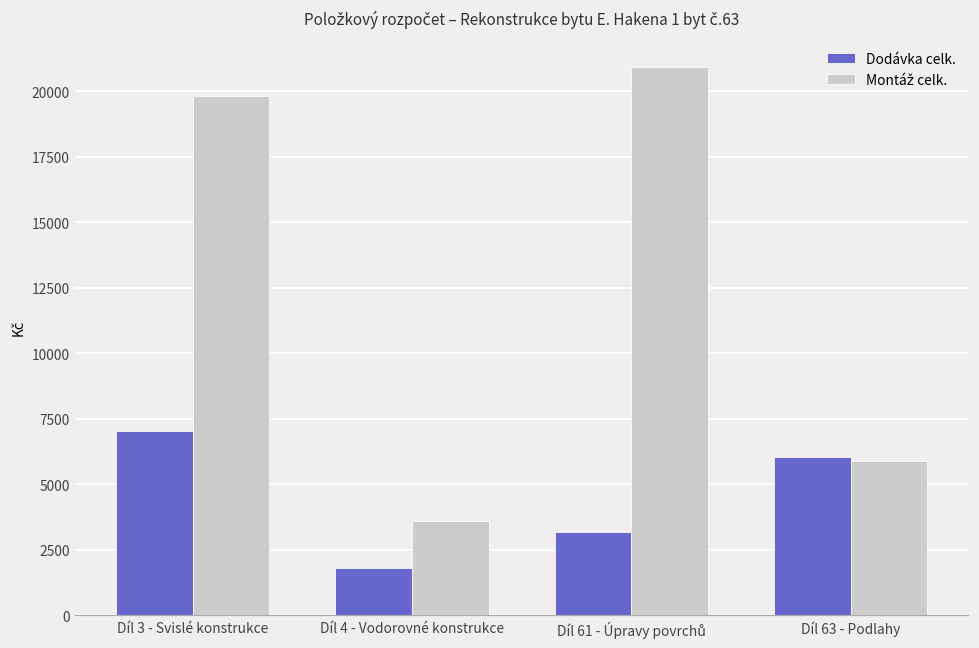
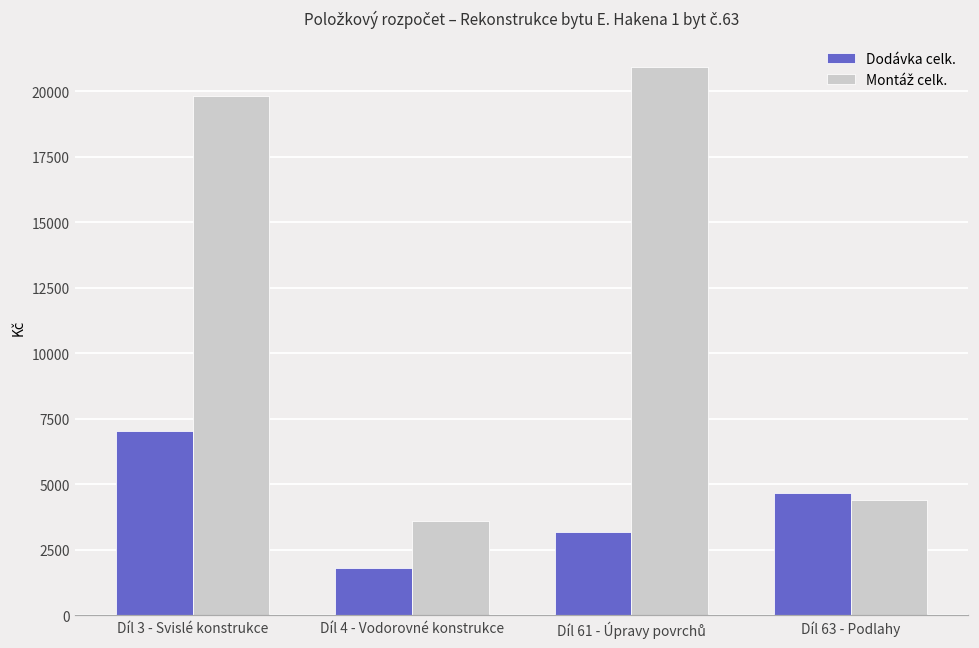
  {
    "Dodávka celk.": {
      "Díl 3 - Svislé konstrukce": 7000,
      "Díl 4 - Vodorovné konstrukce": 1800,
      "Díl 61 - Úpravy povrchů": 3200,
-     "Díl 63 - Podlahy": 6000
+     "Díl 63 - Podlahy": 4700
    },
    "Montáž celk.": {
      "Díl 3 - Svislé konstrukce": 19800,
      "Díl 4 - Vodorovné konstrukce": 3600,
      "Díl 61 - Úpravy povrchů": 20900,
-     "Díl 63 - Podlahy": 5900
+     "Díl 63 - Podlahy": 4400
    }
  }
